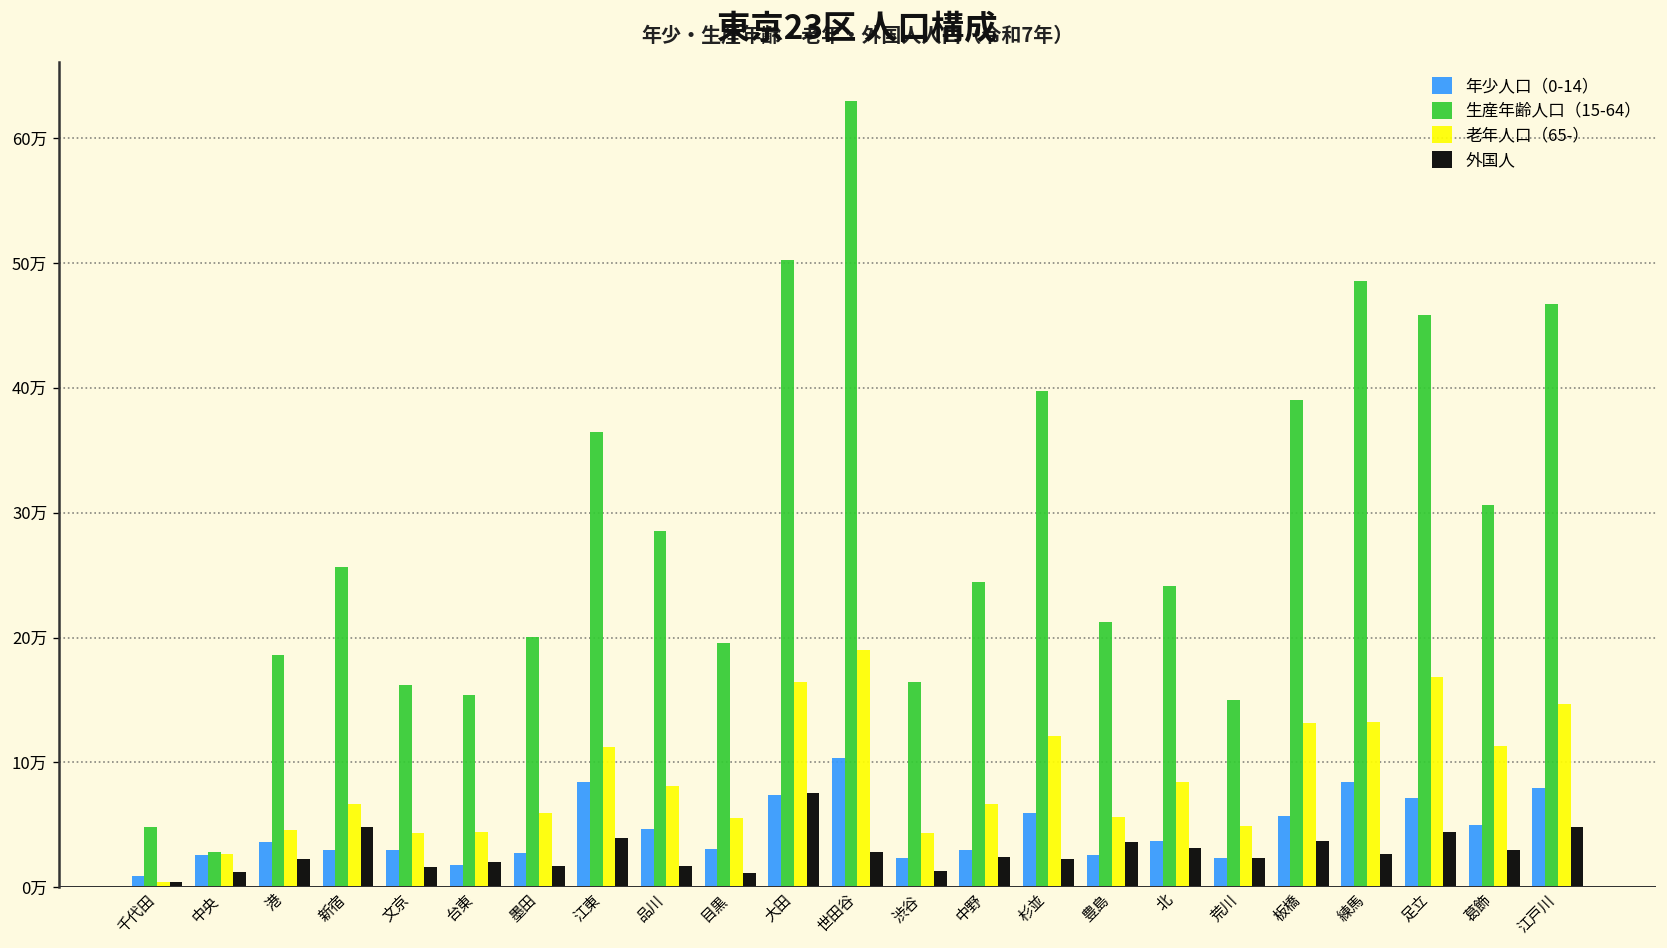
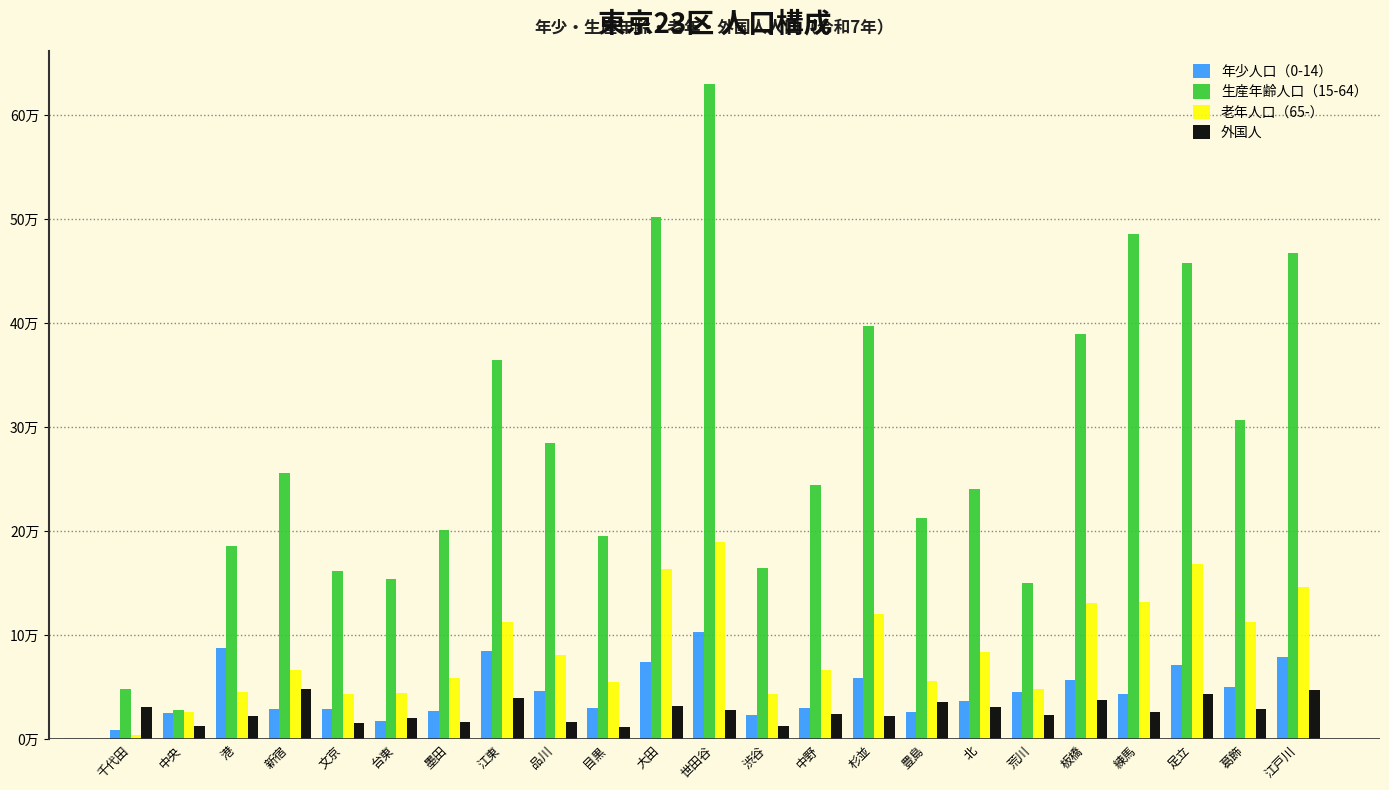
  {
    "年少人口（0-14）": {
      "千代田": "0.9万",
      "中央": "2.6万",
-     "港": "3.6万",
+     "港": "8.8万",
      "新宿": "3.0万",
      "文京": "3.0万",
      "台東": "1.8万",
      "墨田": "2.7万",
      "江東": "8.5万",
      "品川": "4.7万",
      "目黒": "3.0万",
      "大田": "7.4万",
      "世田谷": "10.3万",
      "渋谷": "2.3万",
      "中野": "3.0万",
      "杉並": "5.9万",
      "豊島": "2.6万",
      "北": "3.7万",
-     "荒川": "2.3万",
+     "荒川": "4.6万",
      "板橋": "5.7万",
-     "練馬": "8.4万",
+     "練馬": "4.4万",
      "足立": "7.1万",
      "葛飾": "5.0万",
      "江戸川": "7.9万"
    },
    "生産年齢人口（15-64）": {
      "千代田": "4.8万",
      "中央": "2.8万",
      "港": "18.6万",
      "新宿": "25.6万",
      "文京": "16.2万",
      "台東": "15.4万",
      "墨田": "20.1万",
      "江東": "36.4万",
      "品川": "28.5万",
      "目黒": "19.6万",
      "大田": "50.2万",
      "世田谷": "63.0万",
      "渋谷": "16.5万",
      "中野": "24.5万",
      "杉並": "39.7万",
      "豊島": "21.2万",
      "北": "24.1万",
      "荒川": "15.0万",
      "板橋": "39.0万",
      "練馬": "48.6万",
      "足立": "45.8万",
      "葛飾": "30.7万",
      "江戸川": "46.7万"
    },
    "老年人口（65-）": {
      "千代田": "0.4万",
      "中央": "2.7万",
      "港": "4.6万",
      "新宿": "6.7万",
      "文京": "4.4万",
      "台東": "4.4万",
      "墨田": "5.9万",
      "江東": "11.3万",
      "品川": "8.1万",
      "目黒": "5.5万",
      "大田": "16.4万",
      "世田谷": "19.0万",
      "渋谷": "4.3万",
      "中野": "6.7万",
      "杉並": "12.1万",
      "豊島": "5.6万",
      "北": "8.4万",
      "荒川": "4.9万",
      "板橋": "13.2万",
      "練馬": "13.2万",
      "足立": "16.9万",
      "葛飾": "11.3万",
      "江戸川": "14.7万"
    },
    "外国人": {
-     "千代田": "0.4万",
+     "千代田": "3.1万",
      "中央": "1.3万",
      "港": "2.3万",
      "新宿": "4.8万",
      "文京": "1.6万",
      "台東": "2.0万",
      "墨田": "1.7万",
      "江東": "4.0万",
      "品川": "1.7万",
      "目黒": "1.1万",
-     "大田": "7.5万",
+     "大田": "3.2万",
      "世田谷": "2.8万",
      "渋谷": "1.3万",
      "中野": "2.5万",
      "杉並": "2.2万",
      "豊島": "3.6万",
      "北": "3.1万",
      "荒川": "2.4万",
      "板橋": "3.7万",
      "練馬": "2.7万",
      "足立": "4.4万",
      "葛飾": "3.0万",
      "江戸川": "4.8万"
    }
  }
